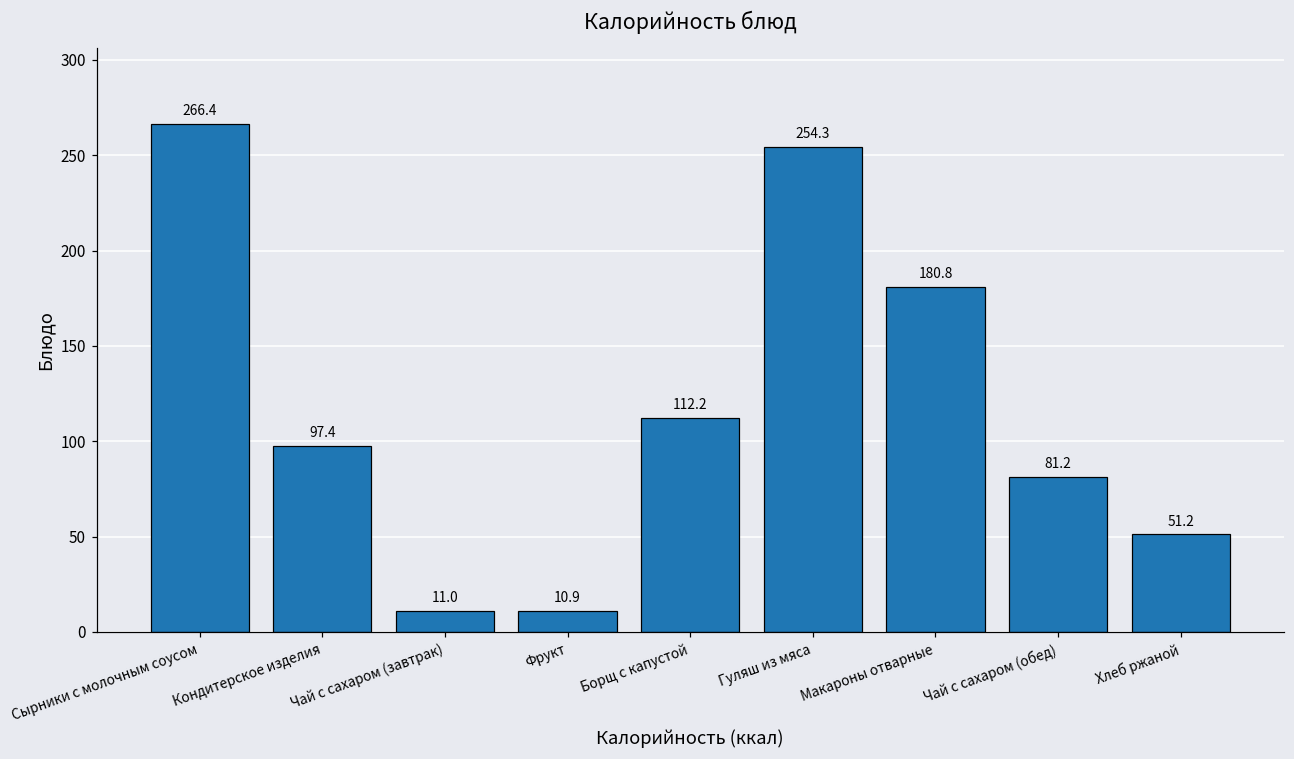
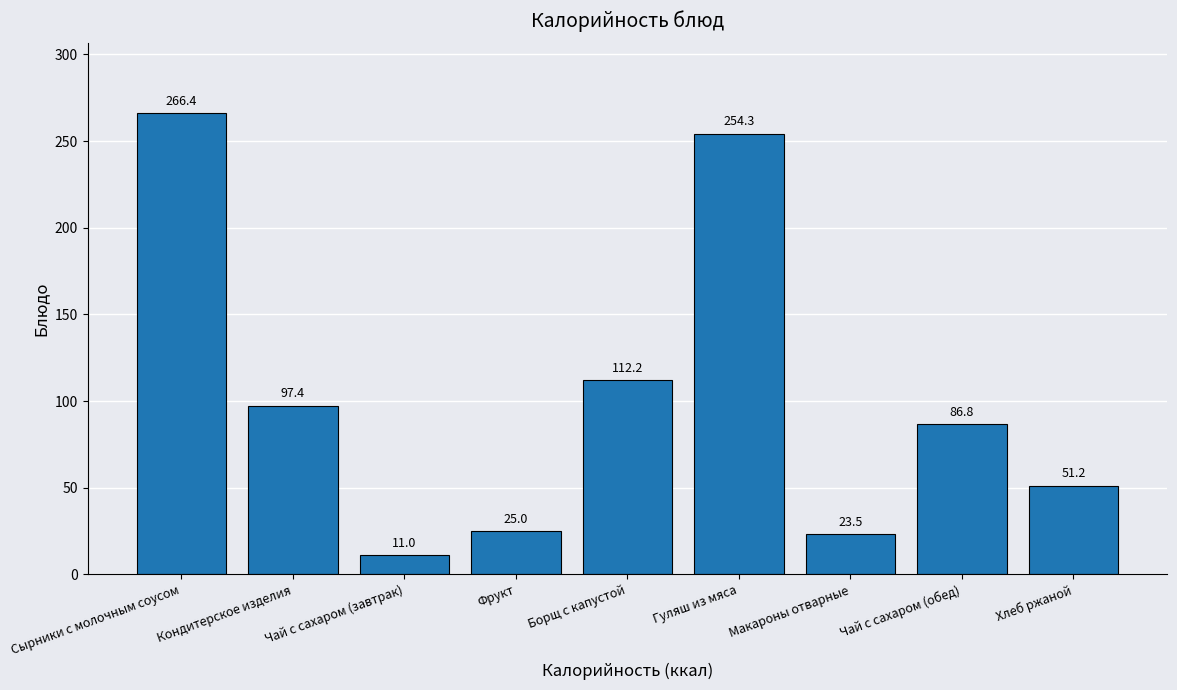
  {
    "Сырники с молочным соусом": 266.4,
    "Кондитерское изделия": 97.4,
    "Чай с сахаром (завтрак)": 11.0,
-   "Фрукт": 10.9,
+   "Фрукт": 25.0,
    "Борщ с капустой": 112.2,
    "Гуляш из мяса": 254.3,
-   "Макароны отварные": 180.8,
-   "Чай с сахаром (обед)": 81.2,
+   "Макароны отварные": 23.5,
+   "Чай с сахаром (обед)": 86.8,
    "Хлеб ржаной": 51.2
  }
